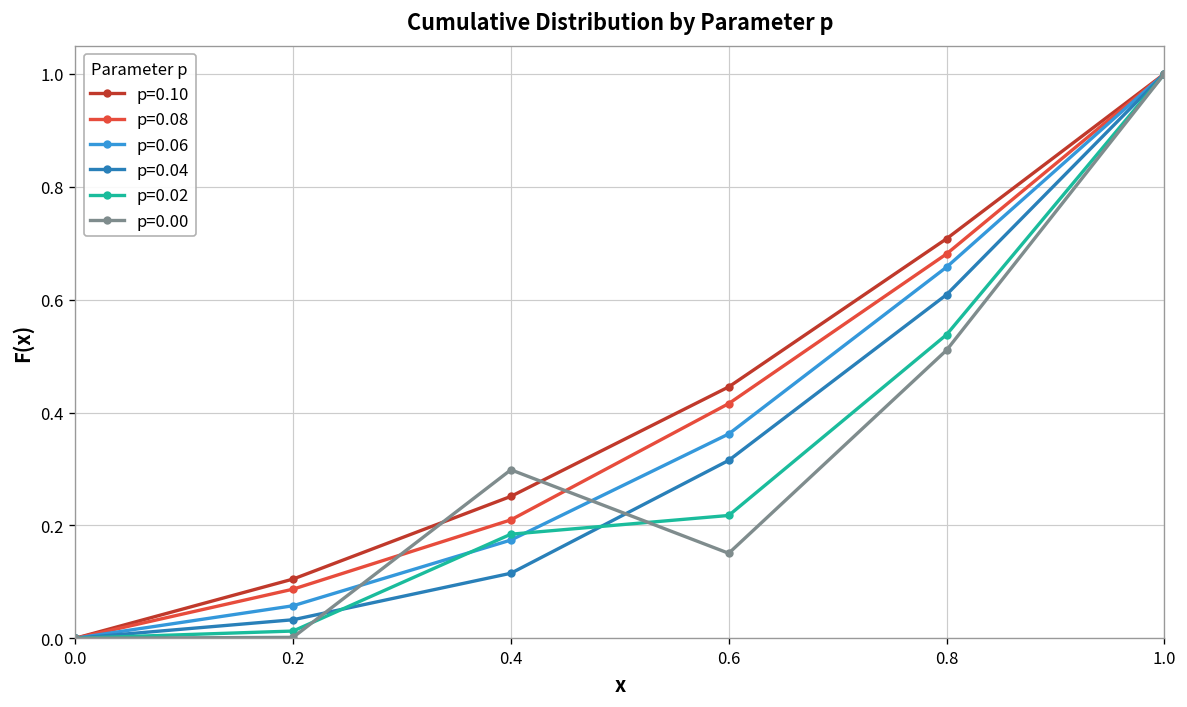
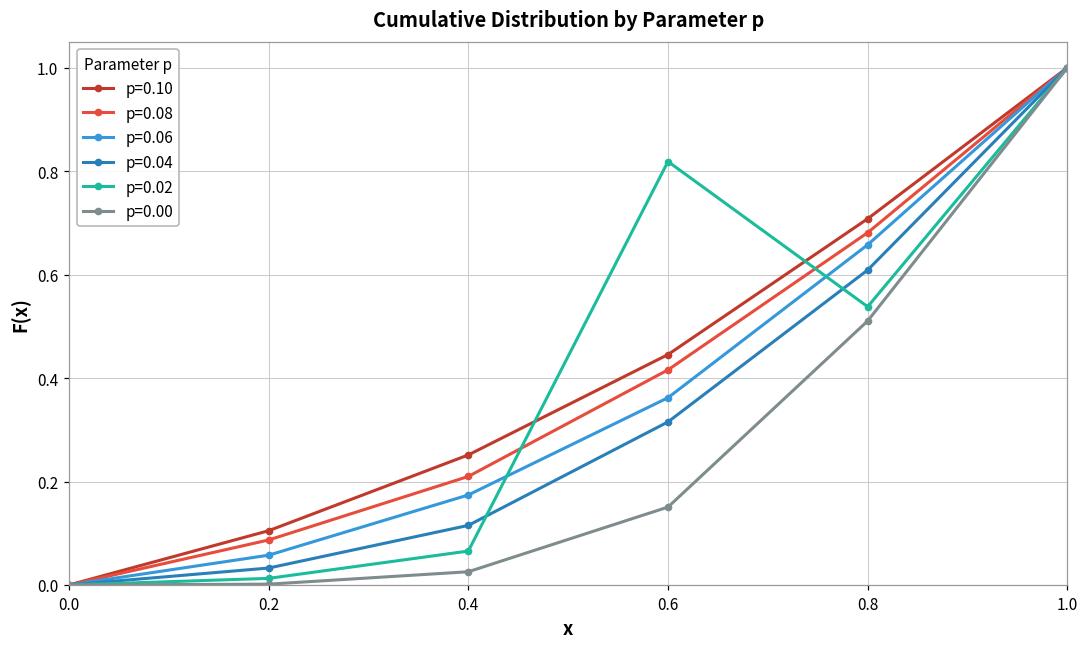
  {
    "p=0.02": {
      "0.2": 0.01,
-     "0.4": 0.18,
-     "0.6": 0.22,
+     "0.4": 0.07,
+     "0.6": 0.82,
      "0.8": 0.54
    },
    "p=0.00": {
      "0.2": 0.00,
-     "0.4": 0.30,
+     "0.4": 0.03,
      "0.6": 0.15,
      "0.8": 0.51
    }
  }
